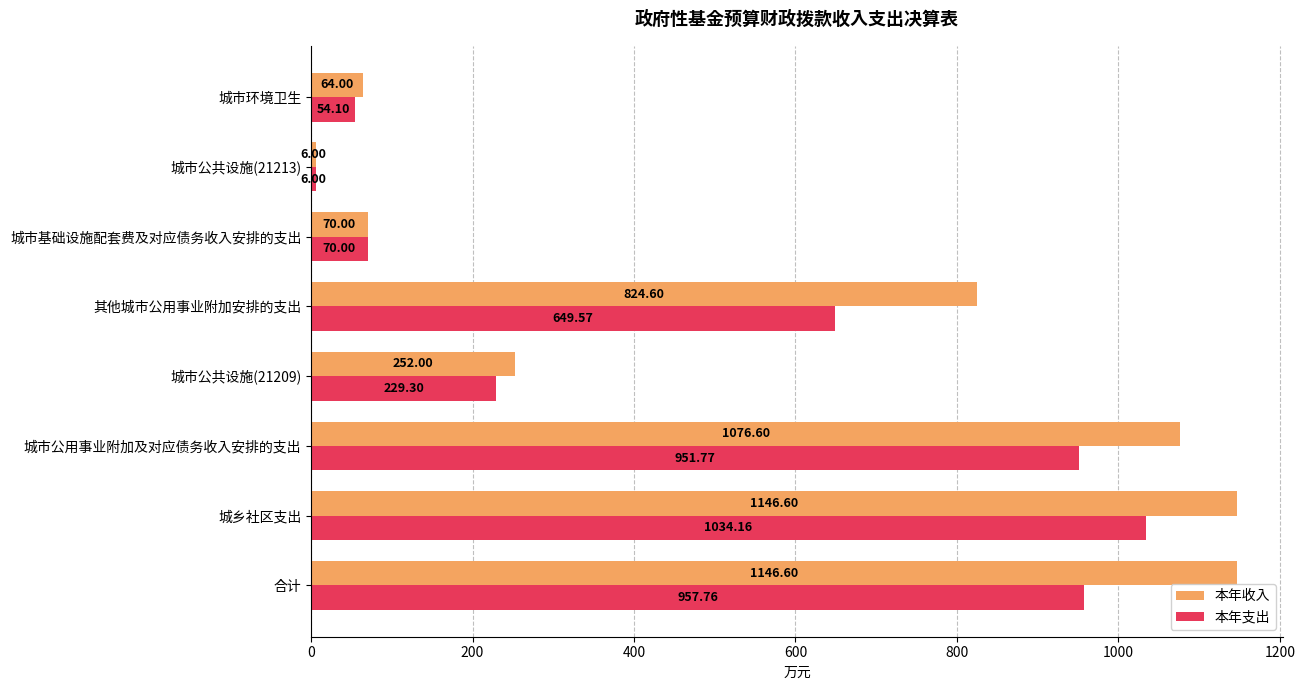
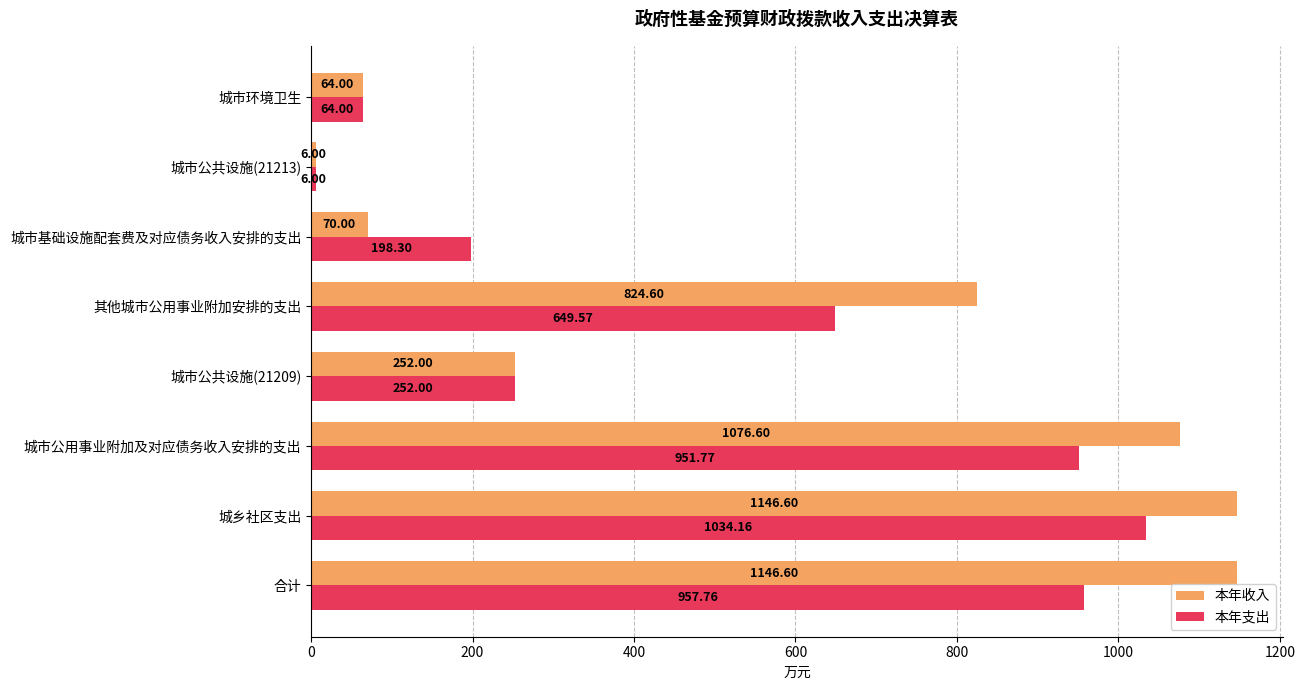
  {
    "本年收入": {
      "城市环境卫生": 64.00,
      "城市公共设施(21213)": 6.00,
      "城市基础设施配套费及对应债务收入安排的支出": 70.00,
      "其他城市公用事业附加安排的支出": 824.60,
      "城市公共设施(21209)": 252.00,
      "城市公用事业附加及对应债务收入安排的支出": 1076.60,
      "城乡社区支出": 1146.60,
      "合计": 1146.60
    },
    "本年支出": {
-     "城市环境卫生": 54.10,
+     "城市环境卫生": 64.00,
      "城市公共设施(21213)": 6.00,
-     "城市基础设施配套费及对应债务收入安排的支出": 70.00,
+     "城市基础设施配套费及对应债务收入安排的支出": 198.30,
      "其他城市公用事业附加安排的支出": 649.57,
-     "城市公共设施(21209)": 229.30,
+     "城市公共设施(21209)": 252.00,
      "城市公用事业附加及对应债务收入安排的支出": 951.77,
      "城乡社区支出": 1034.16,
      "合计": 957.76
    }
  }
